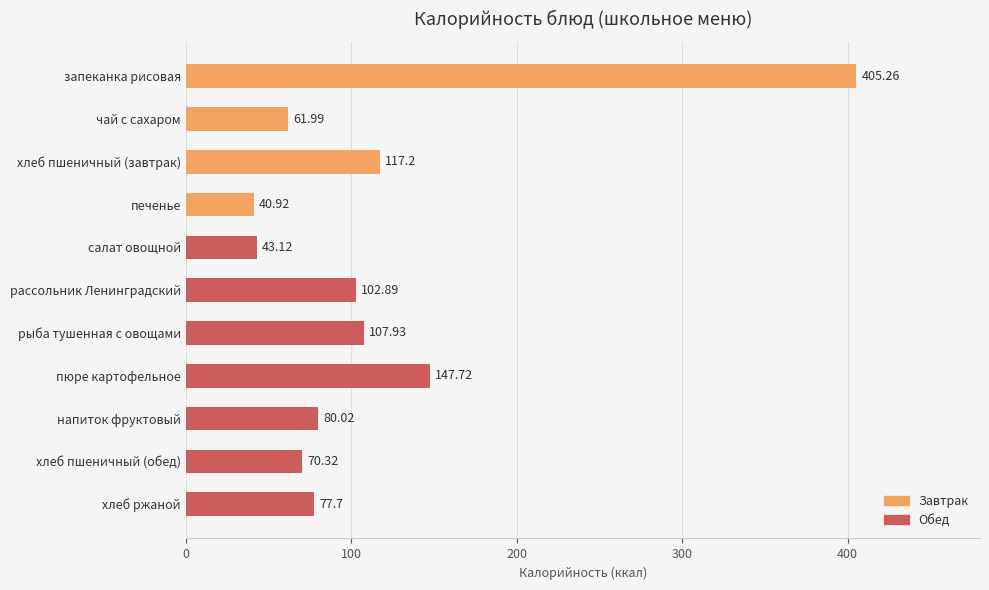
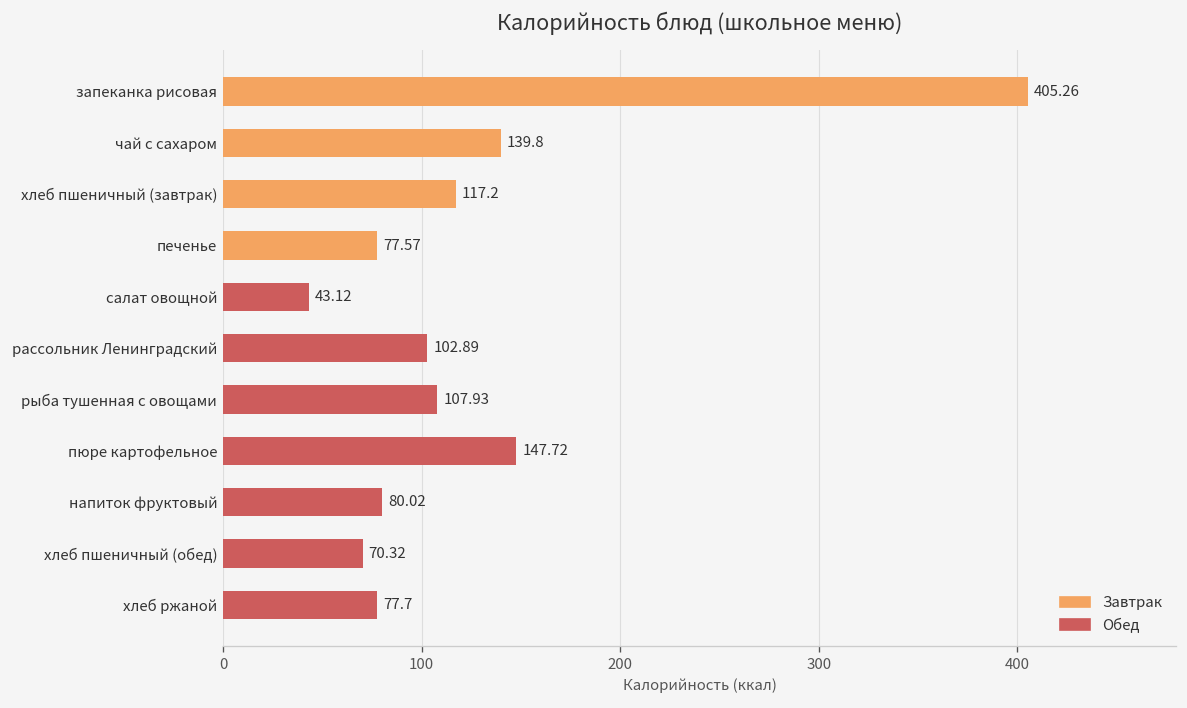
  {
    "запеканка рисовая": 405.26,
-   "чай с сахаром": 61.99,
+   "чай с сахаром": 139.8,
    "хлеб пшеничный (завтрак)": 117.2,
-   "печенье": 40.92,
+   "печенье": 77.57,
    "салат овощной": 43.12,
    "рассольник Ленинградский": 102.89,
    "рыба тушенная с овощами": 107.93,
    "пюре картофельное": 147.72,
    "напиток фруктовый": 80.02,
    "хлеб пшеничный (обед)": 70.32,
    "хлеб ржаной": 77.7
  }
